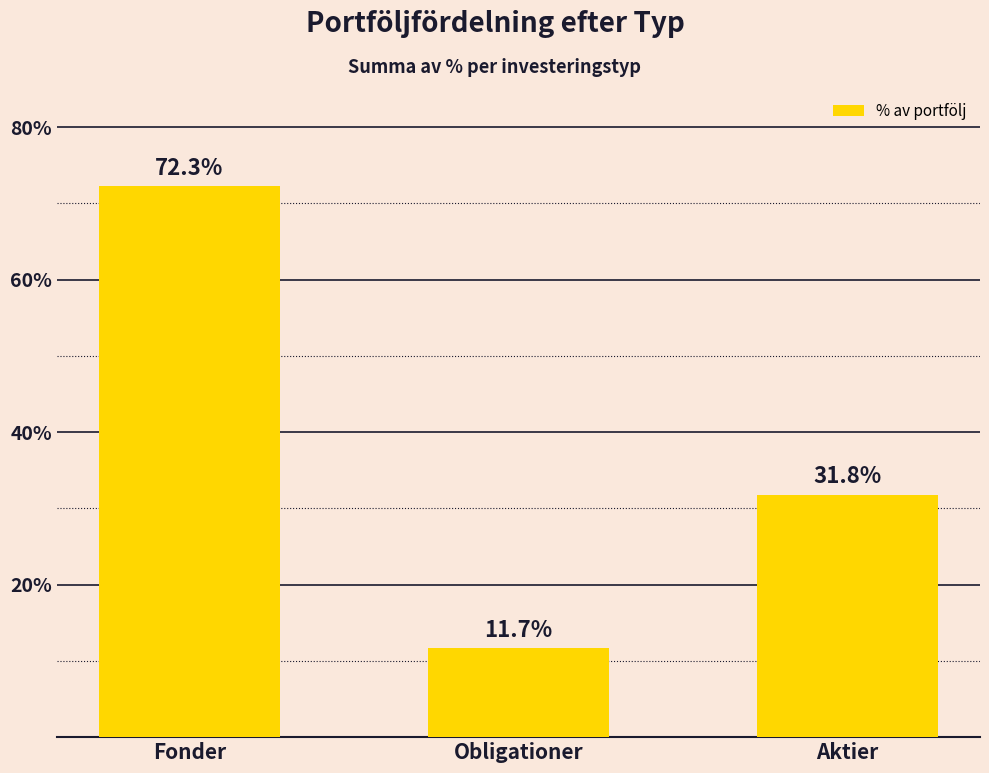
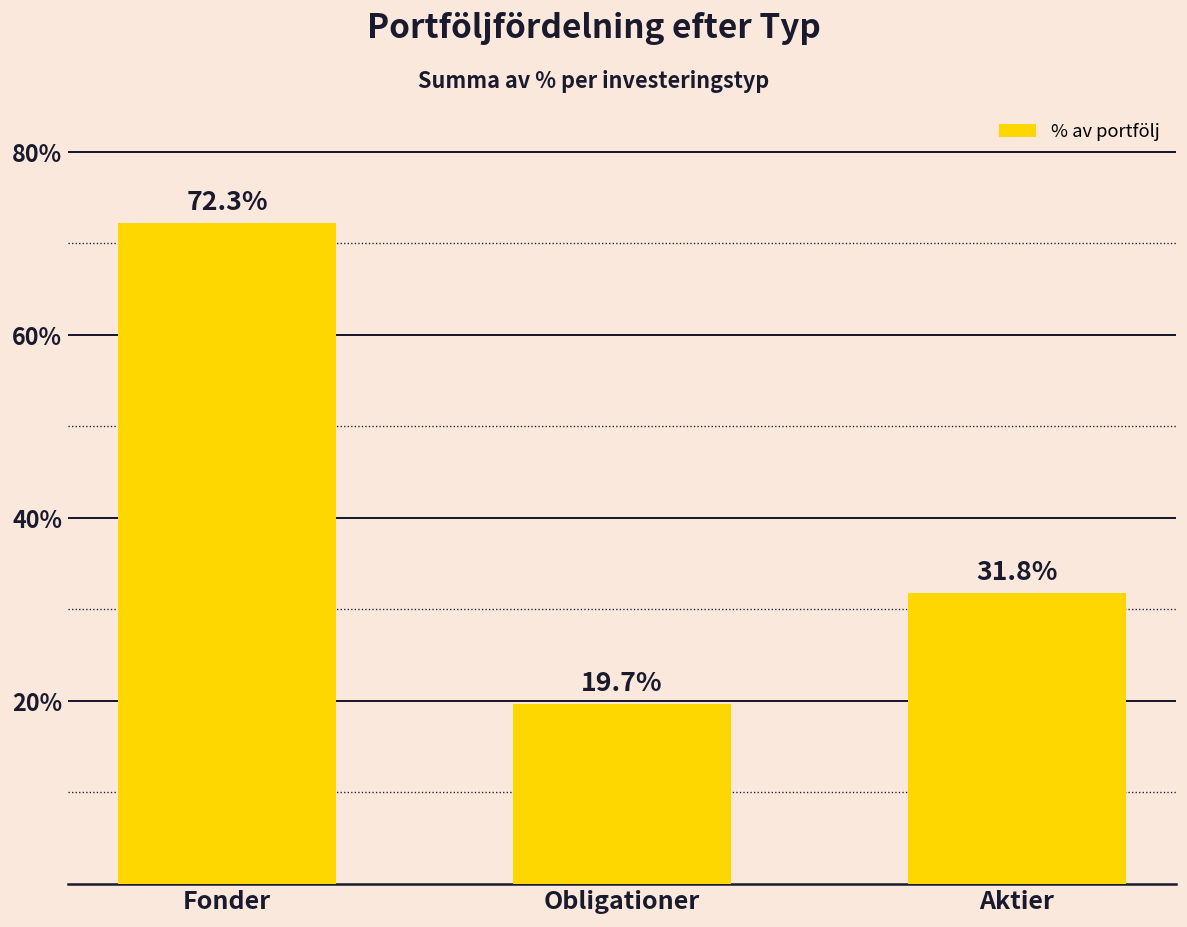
  {
    "Fonder": "72.3%",
-   "Obligationer": "11.7%",
+   "Obligationer": "19.7%",
    "Aktier": "31.8%"
  }
